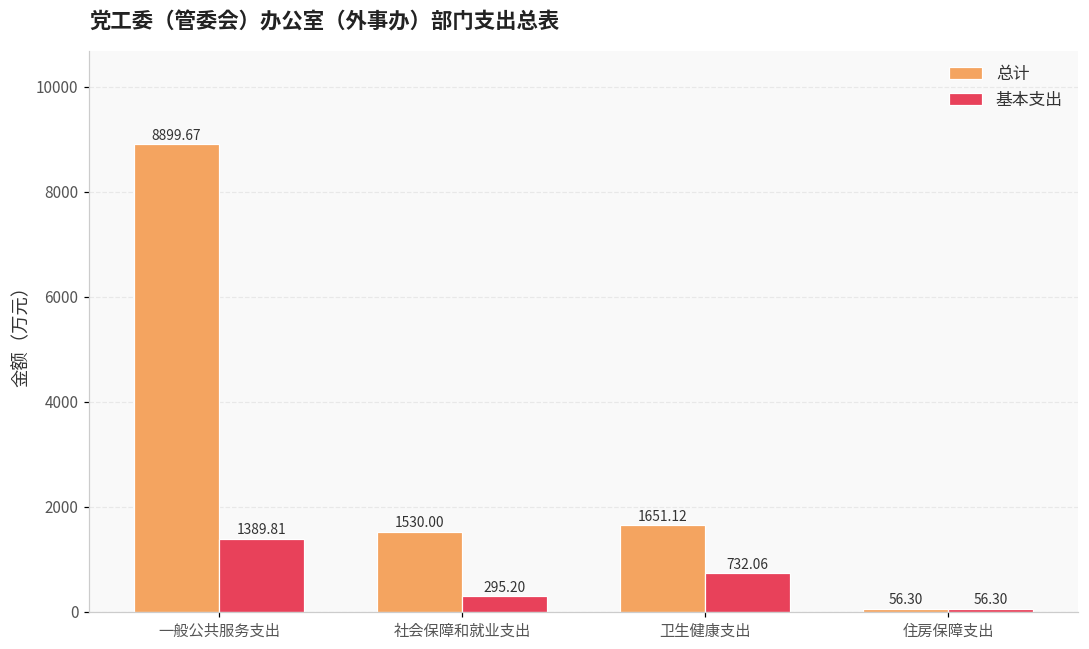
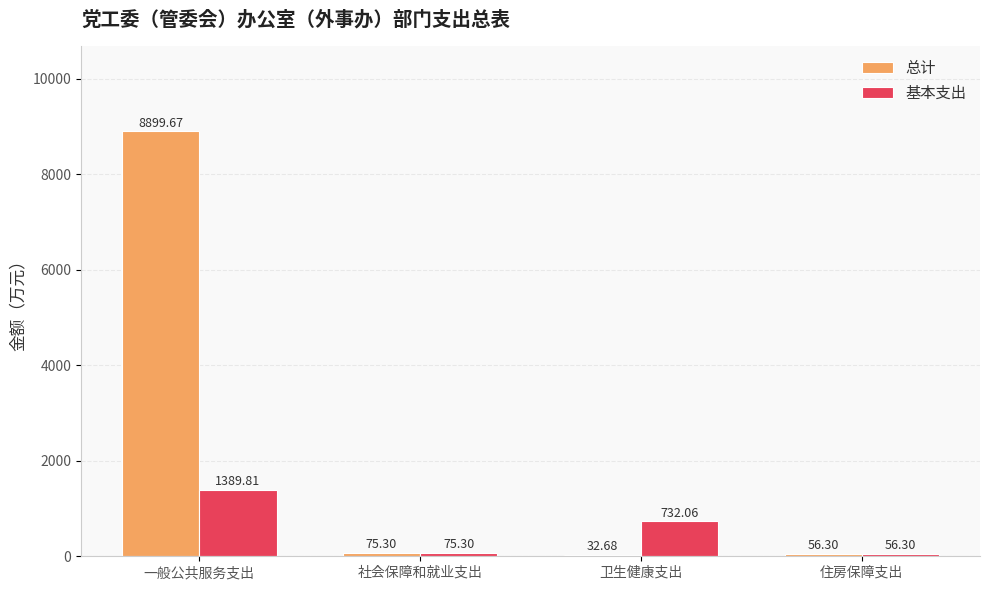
  {
    "总计": {
      "一般公共服务支出": 8899.67,
-     "社会保障和就业支出": 1530.00,
-     "卫生健康支出": 1651.12,
+     "社会保障和就业支出": 75.30,
+     "卫生健康支出": 32.68,
      "住房保障支出": 56.30
    },
    "基本支出": {
      "一般公共服务支出": 1389.81,
-     "社会保障和就业支出": 295.20,
+     "社会保障和就业支出": 75.30,
      "卫生健康支出": 732.06,
      "住房保障支出": 56.30
    }
  }
